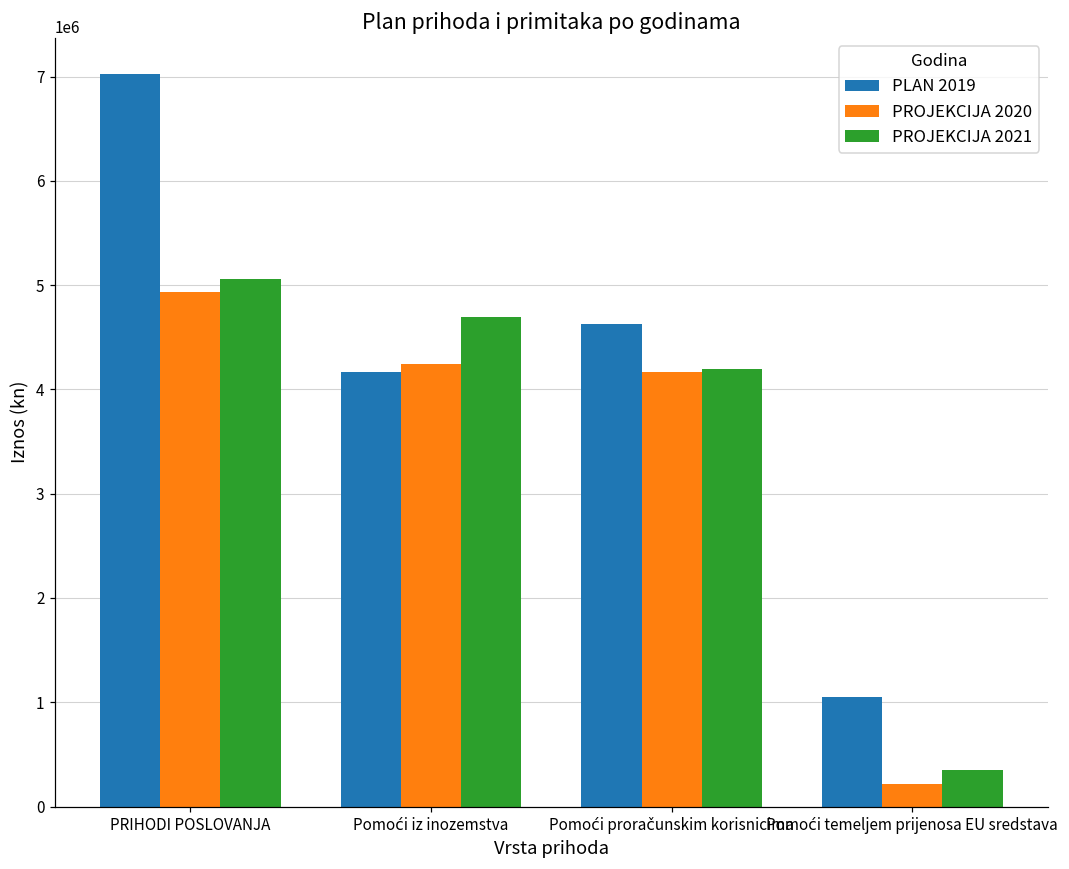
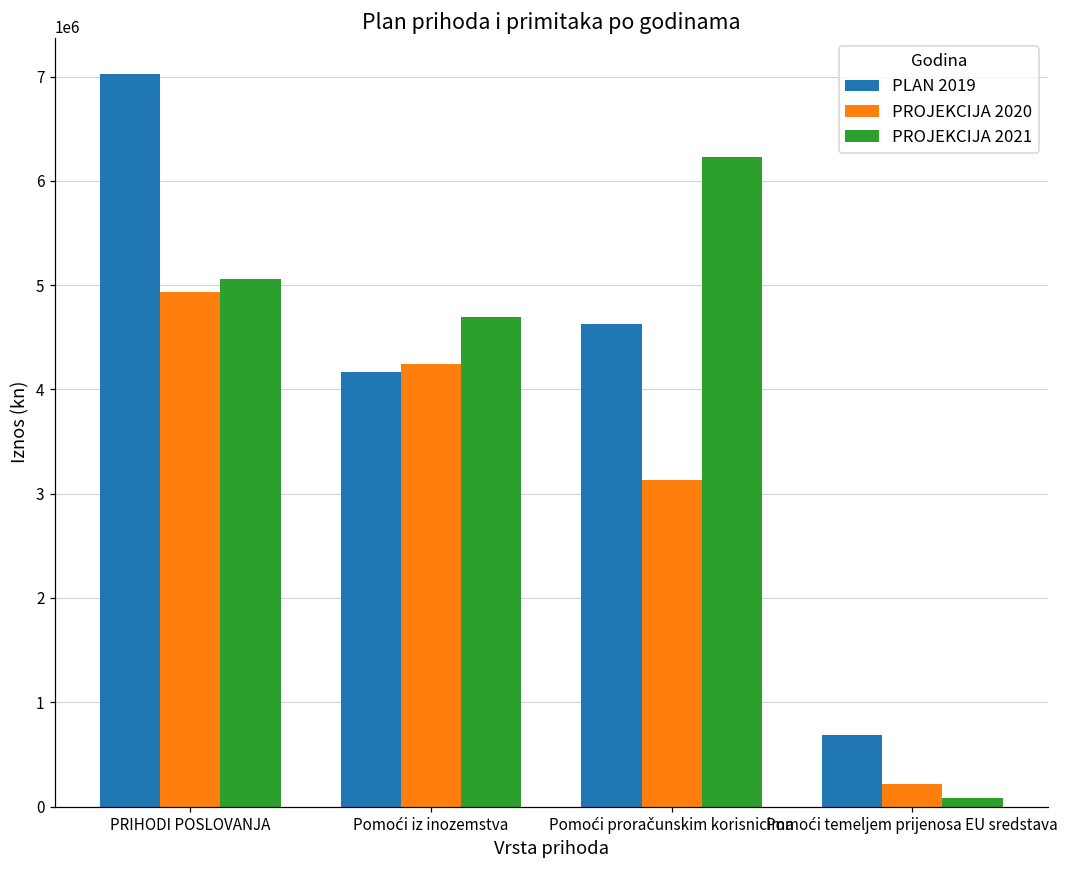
  {
    "PLAN 2019": {
      "PRIHODI POSLOVANJA": 7000000,
      "Pomoći iz inozemstva": 4200000,
      "Pomoći proračunskim korisnicima": 4600000,
-     "Pomoći temeljem prijenosa EU sredstava": 1100000
+     "Pomoći temeljem prijenosa EU sredstava": 700000
    },
    "PROJEKCIJA 2020": {
      "PRIHODI POSLOVANJA": 4900000,
      "Pomoći iz inozemstva": 4200000,
-     "Pomoći proračunskim korisnicima": 4200000,
+     "Pomoći proračunskim korisnicima": 3100000,
      "Pomoći temeljem prijenosa EU sredstava": 200000
    },
    "PROJEKCIJA 2021": {
      "PRIHODI POSLOVANJA": 5100000,
      "Pomoći iz inozemstva": 4700000,
-     "Pomoći proračunskim korisnicima": 4200000,
-     "Pomoći temeljem prijenosa EU sredstava": 300000
+     "Pomoći proračunskim korisnicima": 6200000,
+     "Pomoći temeljem prijenosa EU sredstava": 100000
    }
  }
